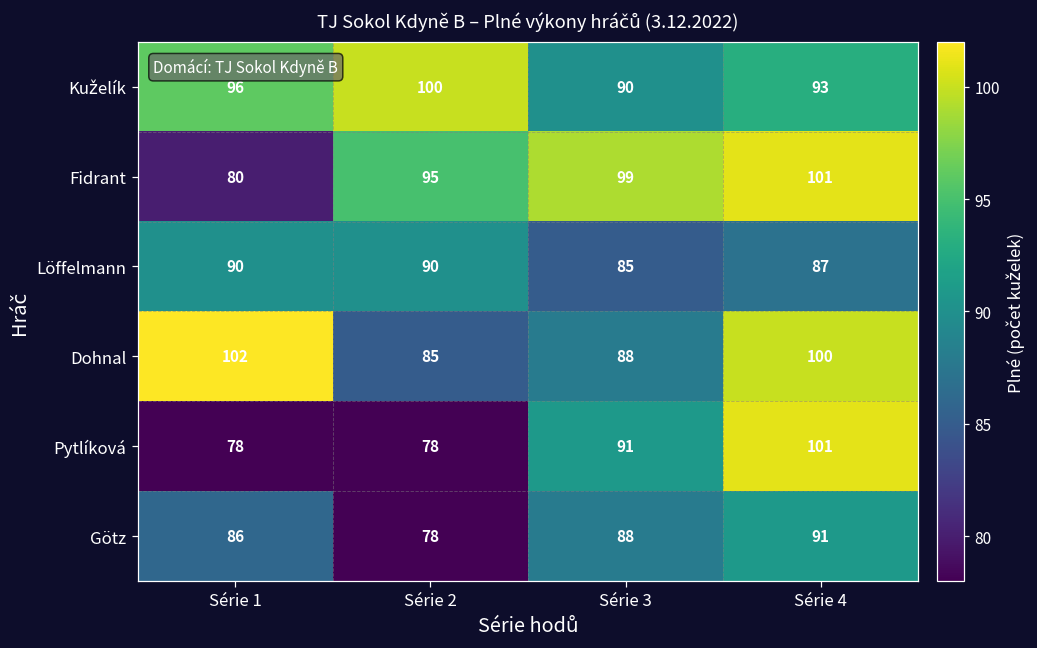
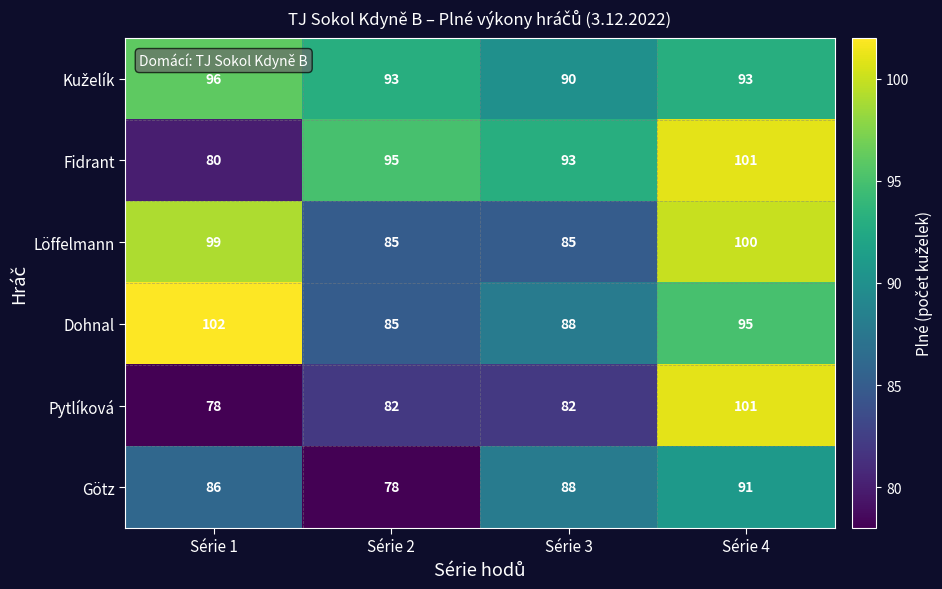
  {
    "Kuželík": {
-     "Série 2": 100,
+     "Série 2": 93,
      "Série 3": 90,
      "Série 4": 93
    },
    "Fidrant": {
      "Série 1": 80,
      "Série 2": 95,
-     "Série 3": 99,
+     "Série 3": 93,
      "Série 4": 101
    },
    "Löffelmann": {
-     "Série 1": 90,
-     "Série 2": 90,
+     "Série 1": 99,
+     "Série 2": 85,
      "Série 3": 85,
-     "Série 4": 87
+     "Série 4": 100
    },
    "Dohnal": {
      "Série 1": 102,
      "Série 2": 85,
      "Série 3": 88,
-     "Série 4": 100
+     "Série 4": 95
    },
    "Pytlíková": {
      "Série 1": 78,
-     "Série 2": 78,
-     "Série 3": 91,
+     "Série 2": 82,
+     "Série 3": 82,
      "Série 4": 101
    },
    "Götz": {
      "Série 1": 86,
      "Série 2": 78,
      "Série 3": 88,
      "Série 4": 91
    }
  }
